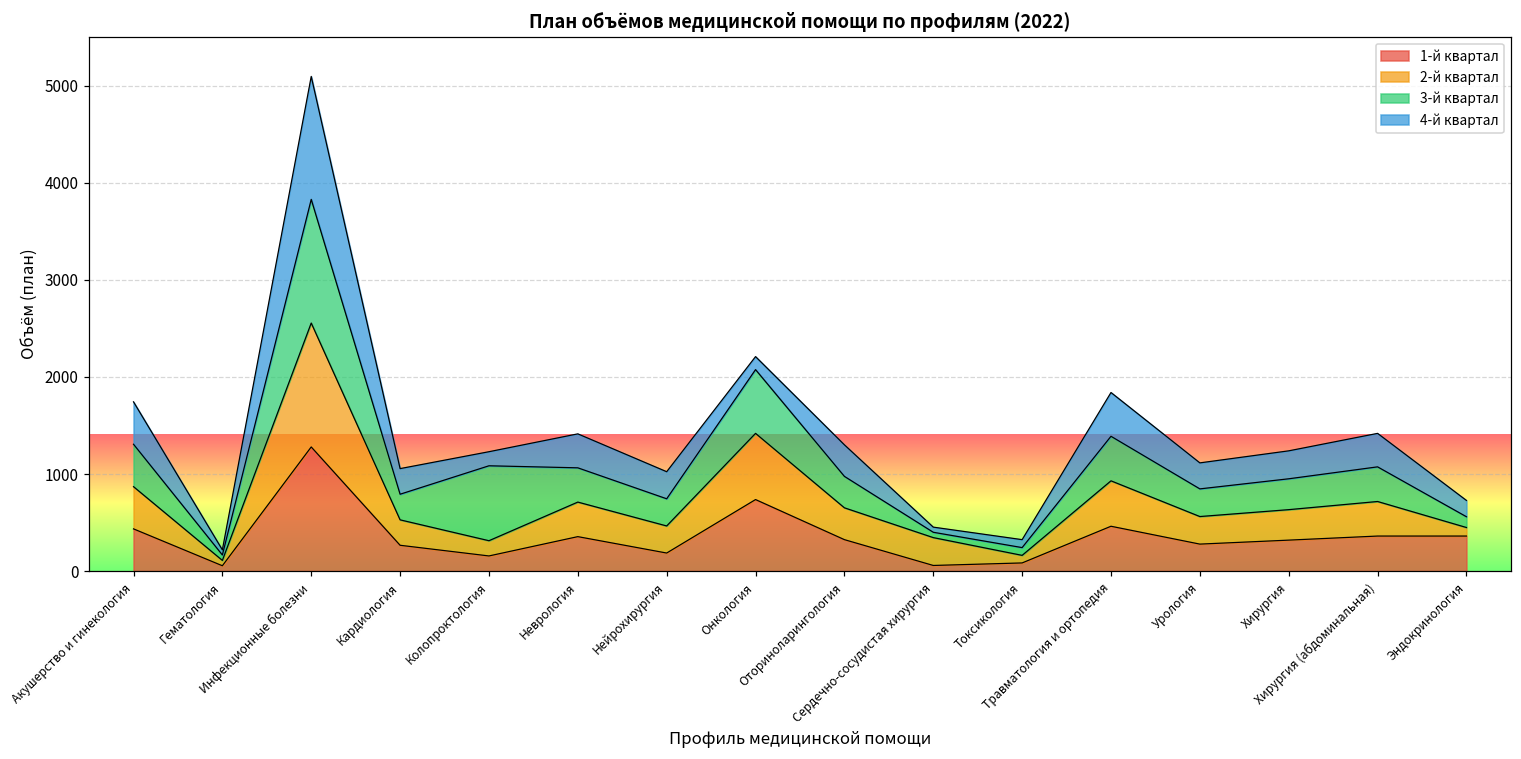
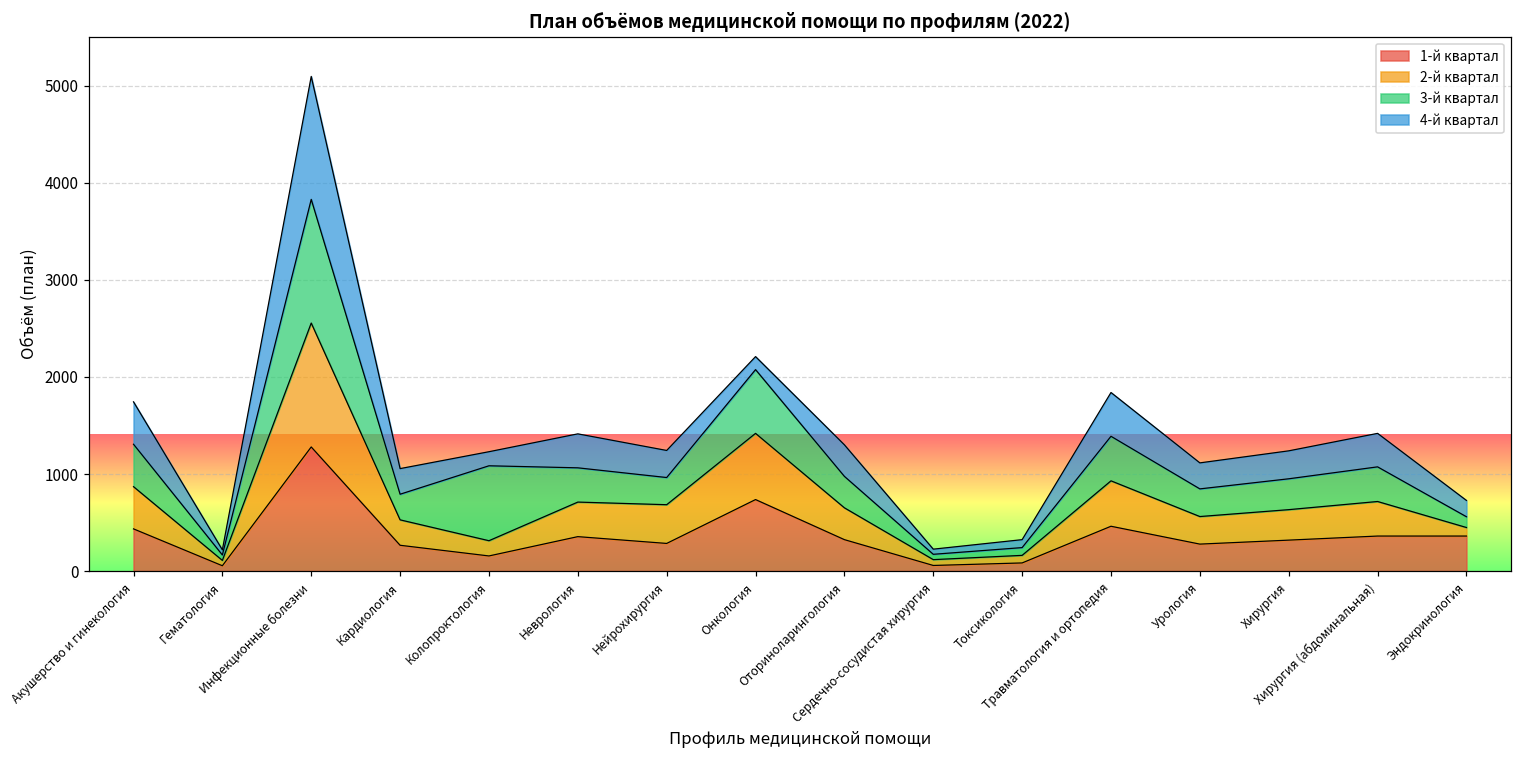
  {
    "1-й квартал": {
      "Акушерство и гинекология": 400,
      "Гематология": 100,
      "Инфекционные болезни": 1300,
      "Кардиология": 300,
      "Колопроктология": 200,
      "Неврология": 400,
-     "Нейрохирургия": 200,
+     "Нейрохирургия": 300,
      "Онкология": 700,
      "Оториноларингология": 300,
      "Сердечно-сосудистая хирургия": 100,
      "Токсикология": 100,
      "Травматология и ортопедия": 500,
      "Урология": 300,
      "Хирургия": 300,
      "Хирургия (абдоминальная)": 400,
      "Эндокринология": 400
    },
    "2-й квартал": {
      "Акушерство и гинекология": 400,
      "Гематология": 100,
      "Инфекционные болезни": 1300,
      "Кардиология": 300,
      "Колопроктология": 200,
      "Неврология": 400,
-     "Нейрохирургия": 300,
+     "Нейрохирургия": 400,
      "Онкология": 700,
      "Оториноларингология": 300,
-     "Сердечно-сосудистая хирургия": 300,
+     "Сердечно-сосудистая хирургия": 100,
      "Токсикология": 100,
      "Травматология и ортопедия": 500,
      "Урология": 300,
      "Хирургия": 300,
      "Хирургия (абдоминальная)": 400,
      "Эндокринология": 100
    },
    "3-й квартал": {
      "Акушерство и гинекология": 400,
      "Гематология": 100,
      "Инфекционные болезни": 1300,
      "Кардиология": 300,
      "Колопроктология": 800,
      "Неврология": 400,
      "Нейрохирургия": 300,
      "Онкология": 700,
      "Оториноларингология": 300,
      "Сердечно-сосудистая хирургия": 100,
      "Токсикология": 100,
      "Травматология и ортопедия": 500,
      "Урология": 300,
      "Хирургия": 300,
      "Хирургия (абдоминальная)": 400,
      "Эндокринология": 100
    },
    "4-й квартал": {
      "Акушерство и гинекология": 400,
      "Гематология": 100,
      "Инфекционные болезни": 1300,
      "Кардиология": 300,
      "Колопроктология": 100,
      "Неврология": 400,
      "Нейрохирургия": 300,
      "Онкология": 100,
      "Оториноларингология": 300,
      "Сердечно-сосудистая хирургия": 100,
      "Токсикология": 100,
      "Травматология и ортопедия": 500,
      "Урология": 300,
      "Хирургия": 300,
      "Хирургия (абдоминальная)": 300,
      "Эндокринология": 200
    }
  }
